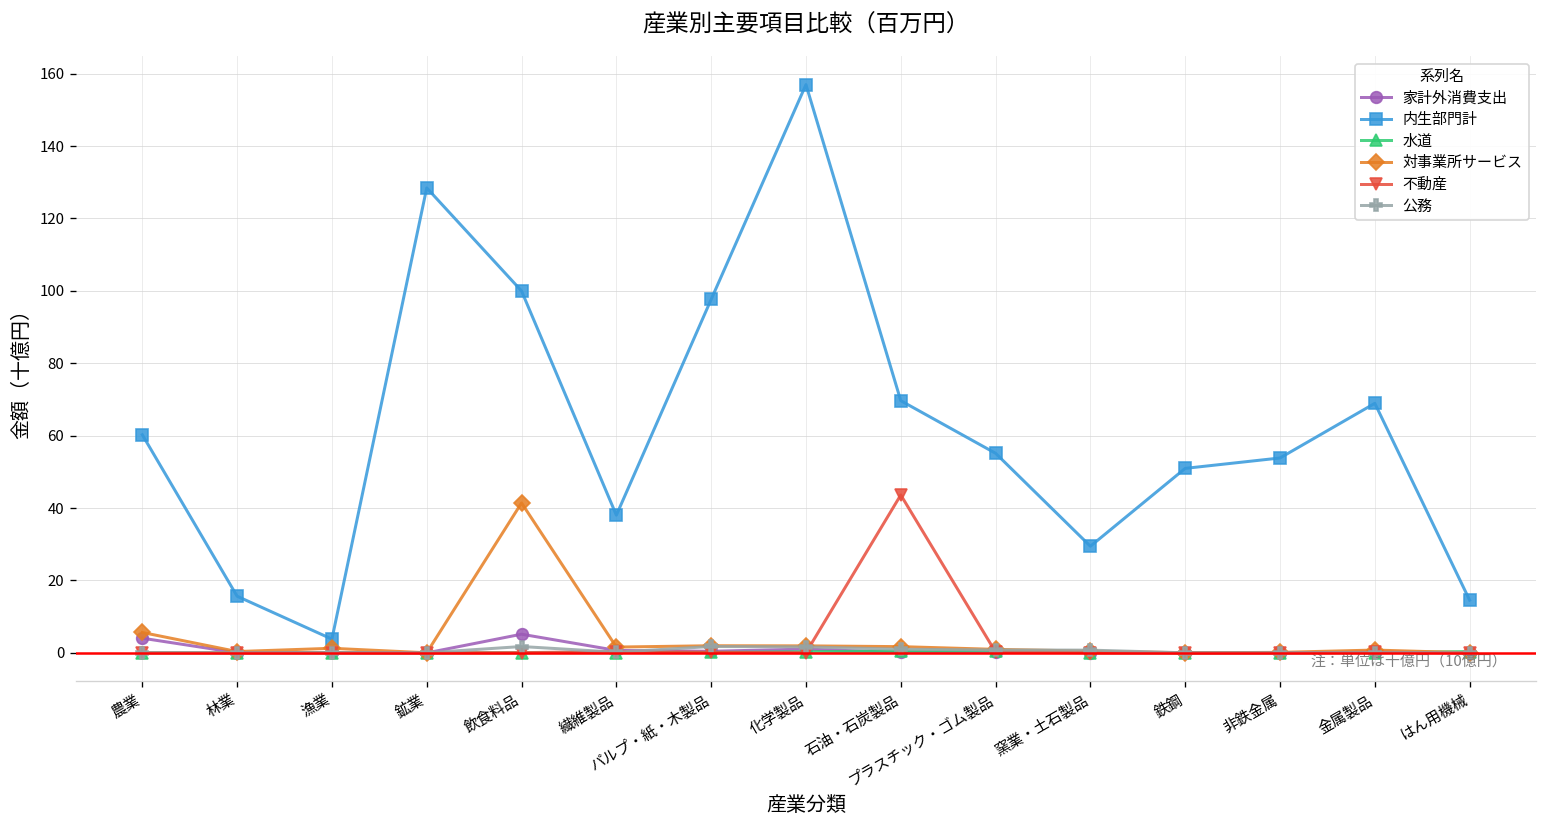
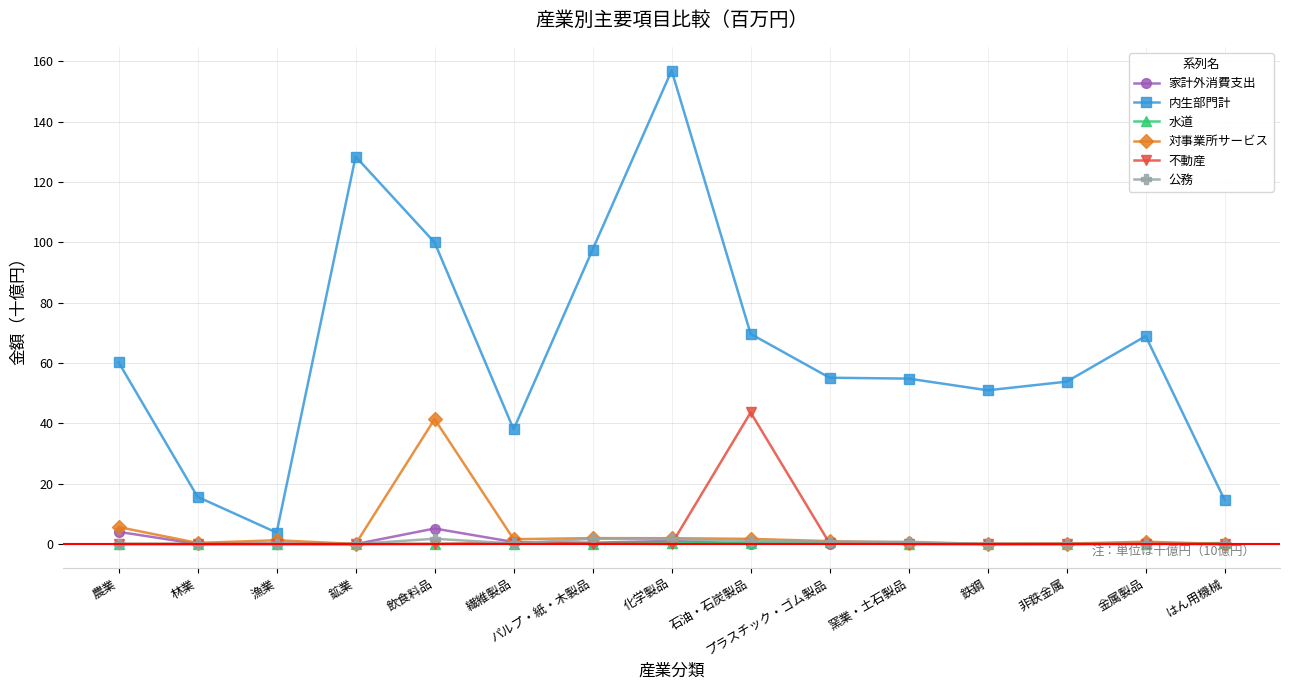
  {
    "家計外消費支出": {
      "農業": 4,
      "飲食料品": 5
    },
    "内生部門計": {
      "農業": 60,
      "林業": 16,
      "漁業": 4,
      "鉱業": 128,
      "飲食料品": 100,
      "繊維製品": 38,
      "パルプ・紙・木製品": 98,
      "化学製品": 157,
      "石油・石炭製品": 70,
      "プラスチック・ゴム製品": 55,
-     "窯業・土石製品": 29,
+     "窯業・土石製品": 55,
      "鉄鋼": 51,
      "非鉄金属": 54,
      "金属製品": 69,
      "はん用機械": 15
    },
    "公務": {
      "飲食料品": 2
    }
  }
